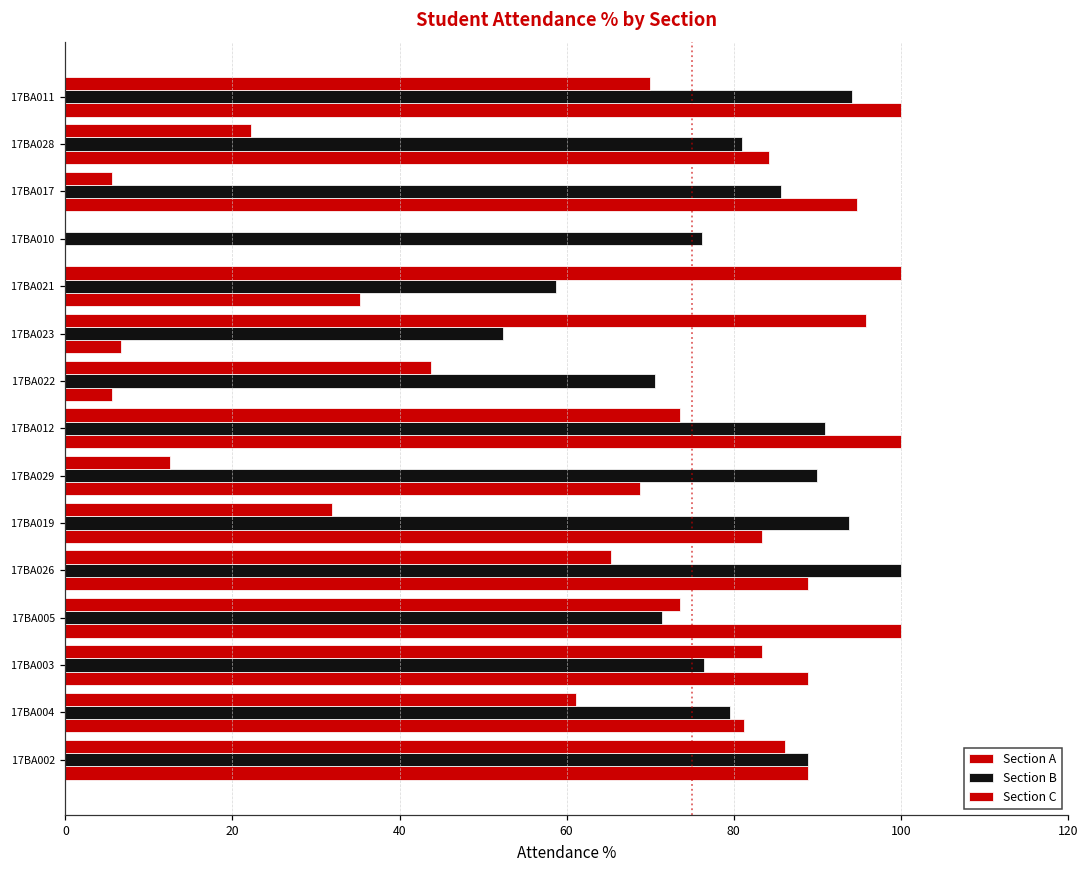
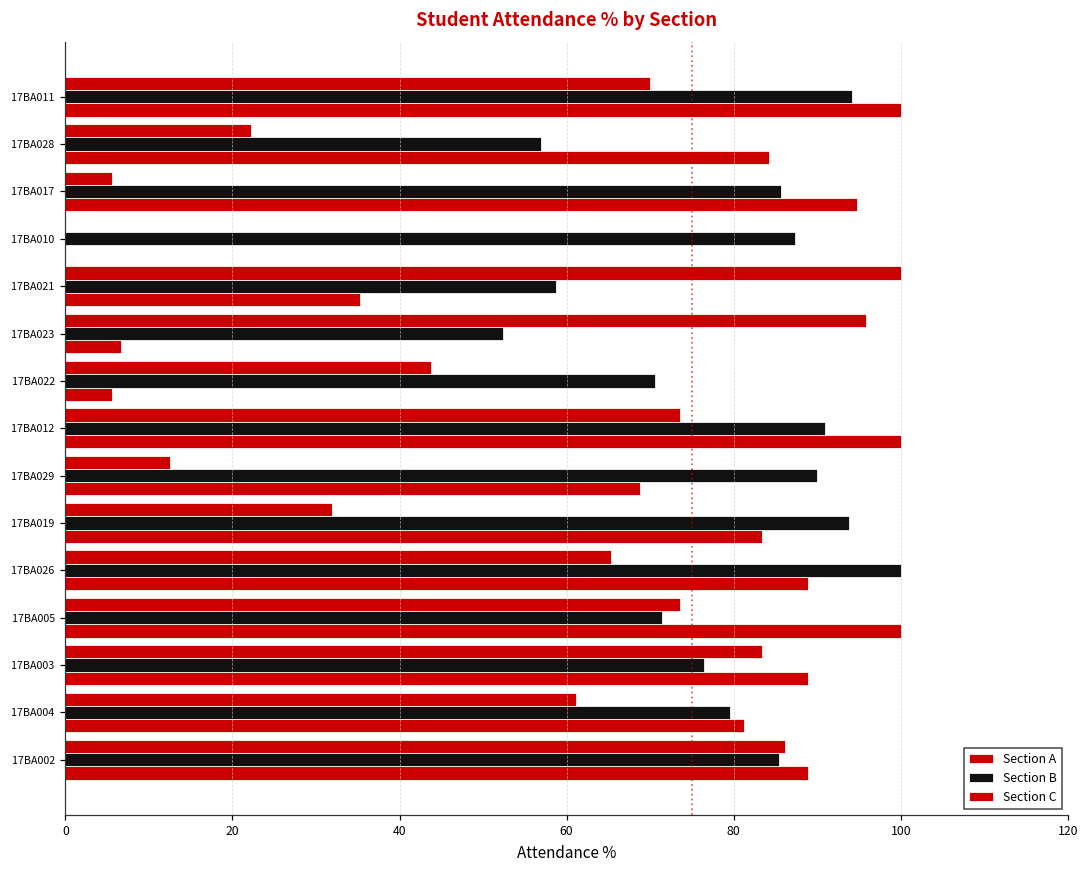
  {
    "Section B": {
      "17BA011": 94,
-     "17BA028": 81,
+     "17BA028": 57,
      "17BA017": 86,
-     "17BA010": 76,
+     "17BA010": 87,
      "17BA021": 59,
      "17BA023": 52,
      "17BA022": 71,
      "17BA012": 91,
      "17BA029": 90,
      "17BA019": 94,
      "17BA026": 100,
      "17BA005": 71,
      "17BA003": 76,
      "17BA004": 80,
-     "17BA002": 89
+     "17BA002": 85
    }
  }
